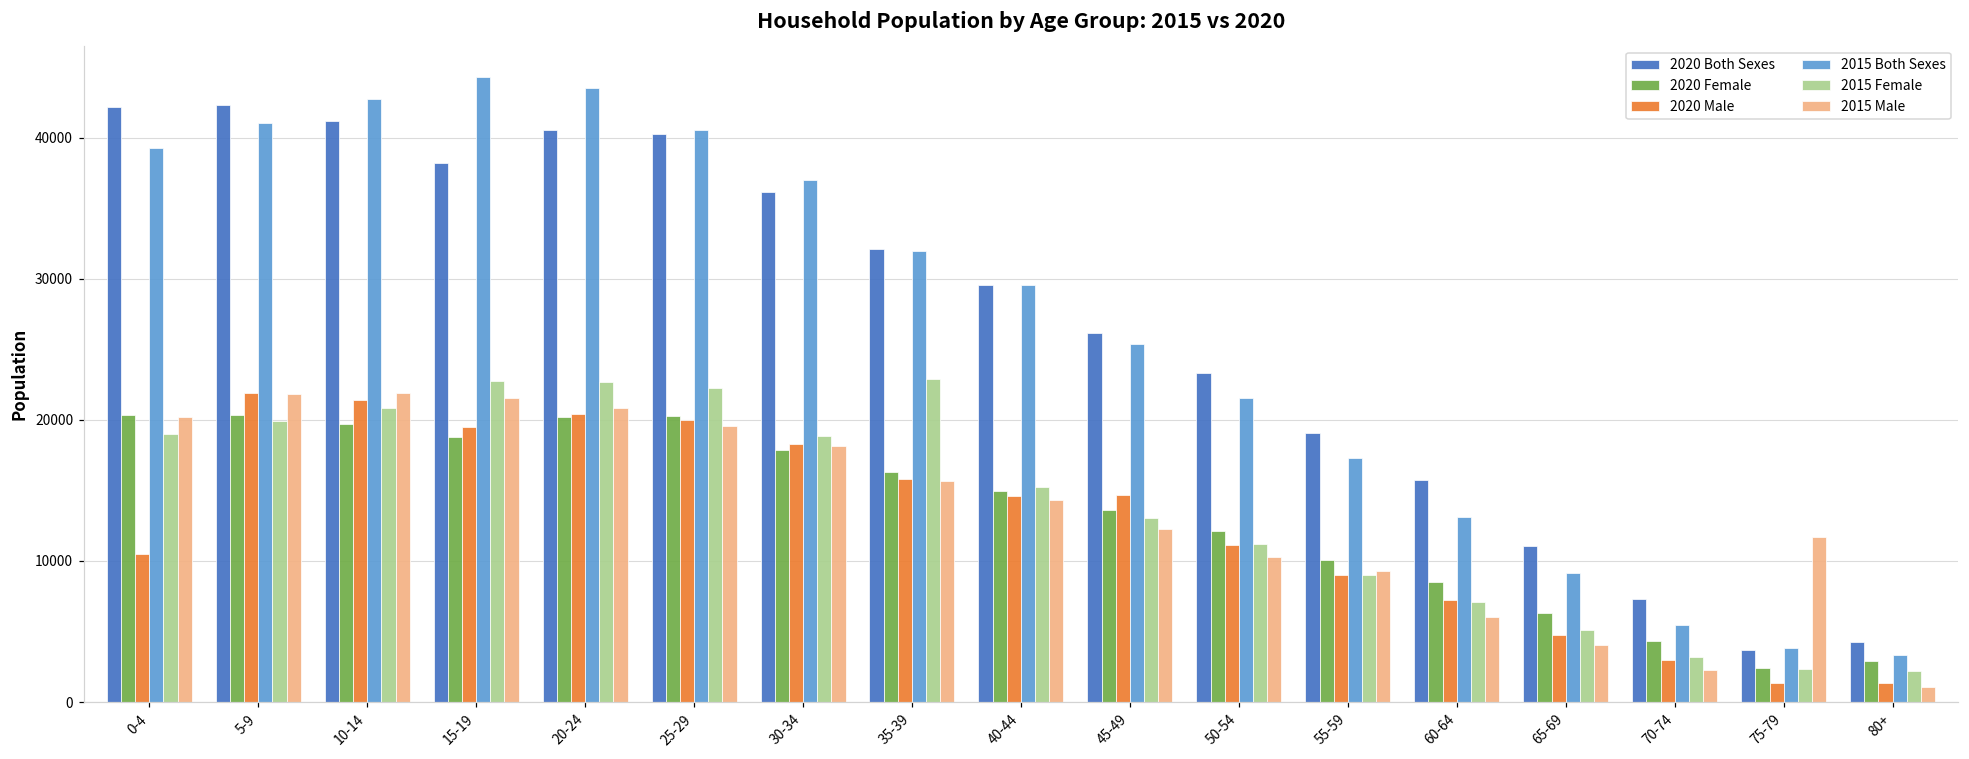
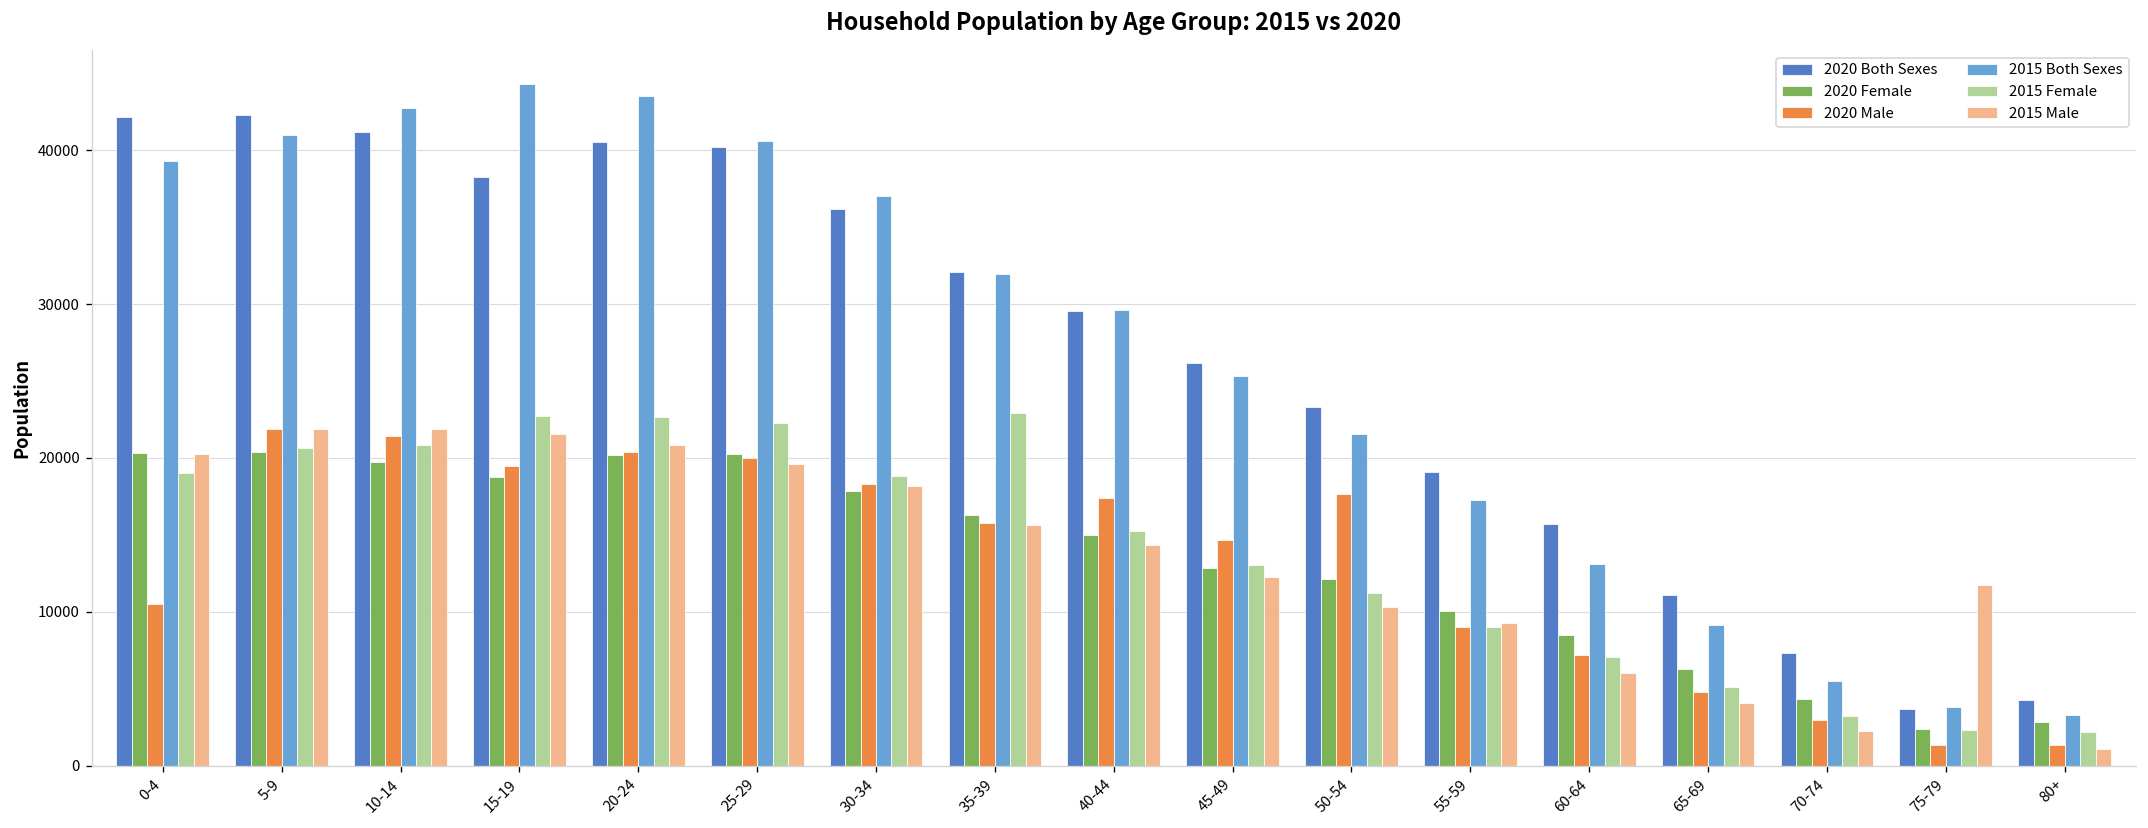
  {
    "2020 Female": {
      "0-4": 20400,
      "5-9": 20400,
      "10-14": 19700,
      "15-19": 18800,
      "20-24": 20200,
      "25-29": 20300,
      "30-34": 17800,
      "35-39": 16300,
      "40-44": 15000,
-     "45-49": 13600,
+     "45-49": 12800,
      "50-54": 12100,
      "55-59": 10100,
      "60-64": 8500,
      "65-69": 6300,
      "70-74": 4300,
      "75-79": 2400,
      "80+": 2900
    },
    "2020 Male": {
      "0-4": 10500,
      "5-9": 21900,
      "10-14": 21400,
      "15-19": 19500,
      "20-24": 20400,
      "25-29": 20000,
      "30-34": 18300,
      "35-39": 15800,
-     "40-44": 14600,
+     "40-44": 17400,
      "45-49": 14700,
-     "50-54": 11200,
+     "50-54": 17700,
      "55-59": 9000,
      "60-64": 7200,
      "65-69": 4800,
      "70-74": 3000,
      "75-79": 1300,
      "80+": 1400
    },
    "2015 Female": {
      "0-4": 19000,
-     "5-9": 19900,
+     "5-9": 20600,
      "10-14": 20800,
      "15-19": 22700,
      "20-24": 22700,
      "25-29": 22300,
      "30-34": 18800,
      "35-39": 22900,
      "40-44": 15200,
      "45-49": 13100,
      "50-54": 11200,
      "55-59": 9000,
      "60-64": 7100,
      "65-69": 5100,
      "70-74": 3200,
      "75-79": 2400,
      "80+": 2200
    },
    "2015 Male": {
      "0-4": 20200,
      "5-9": 21900,
      "10-14": 21900,
      "15-19": 21600,
      "20-24": 20800,
      "25-29": 19600,
      "30-34": 18200,
      "35-39": 15600,
      "40-44": 14300,
      "45-49": 12300,
      "50-54": 10300,
      "55-59": 9300,
      "60-64": 6000,
      "65-69": 4100,
      "70-74": 2300,
      "75-79": 11700,
      "80+": 1100
    }
  }
